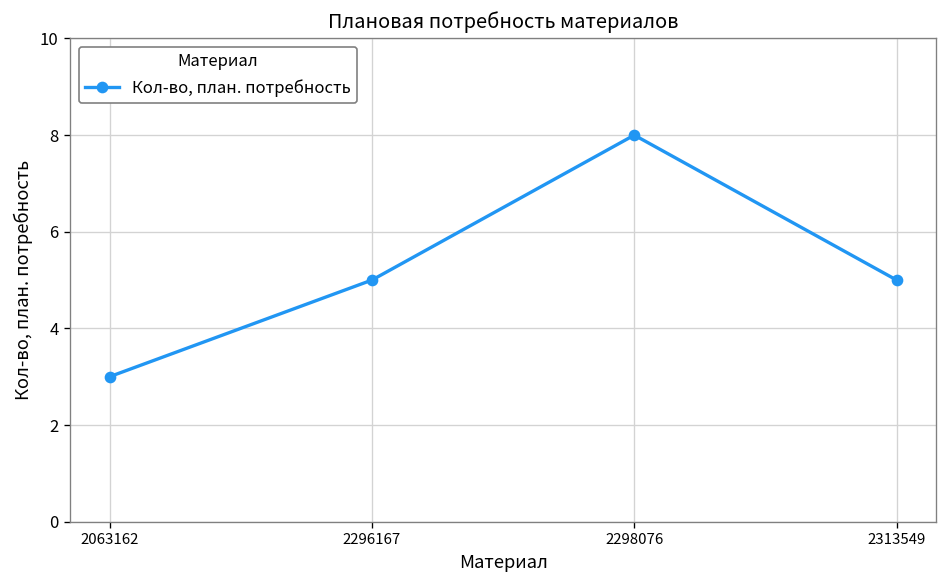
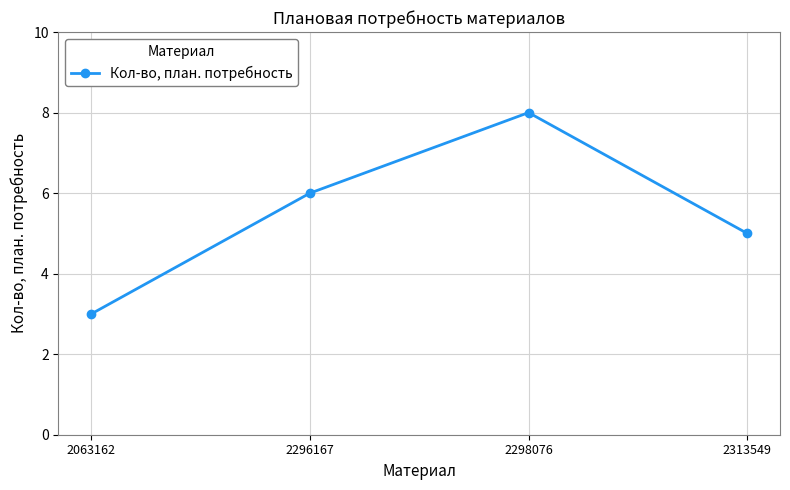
  {
    "2063162": 3,
-   "2296167": 5,
+   "2296167": 6,
    "2298076": 8,
    "2313549": 5
  }
